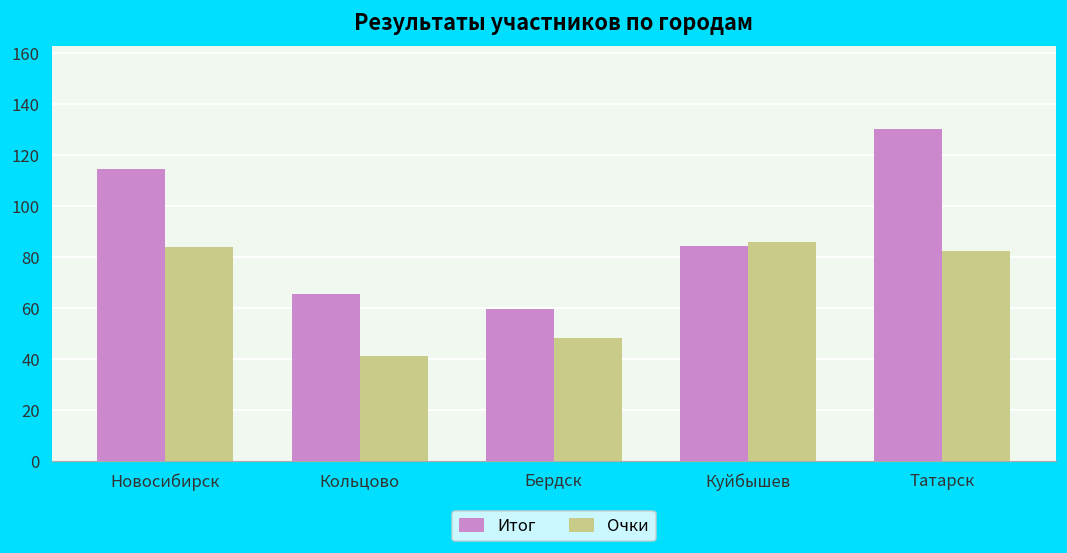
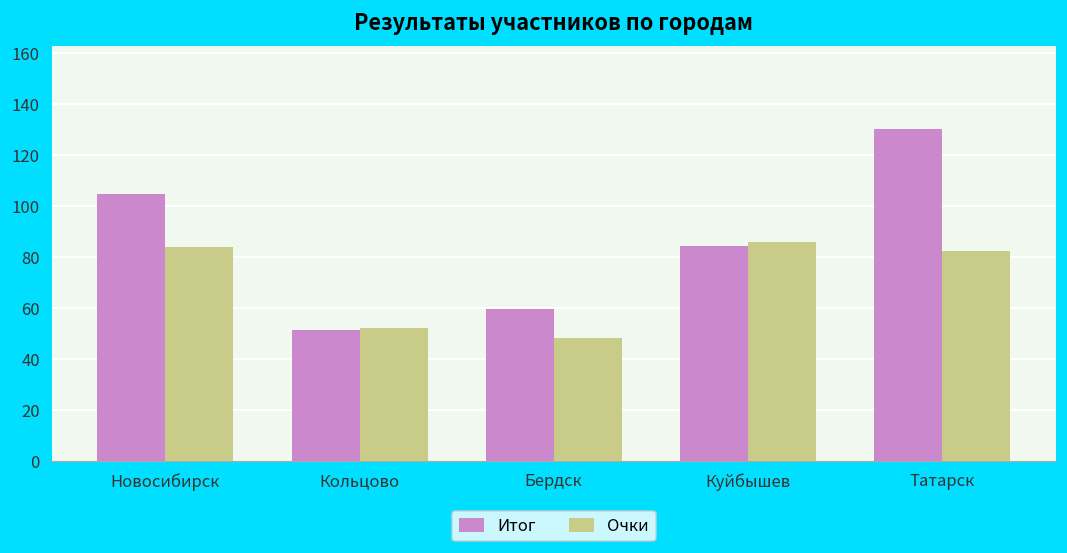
  {
    "Итог": {
-     "Новосибирск": 115,
-     "Кольцово": 66,
+     "Новосибирск": 105,
+     "Кольцово": 51,
      "Бердск": 60,
      "Куйбышев": 84,
      "Татарск": 130
    },
    "Очки": {
      "Новосибирск": 84,
-     "Кольцово": 41,
+     "Кольцово": 52,
      "Бердск": 48,
      "Куйбышев": 86,
      "Татарск": 82
    }
  }
